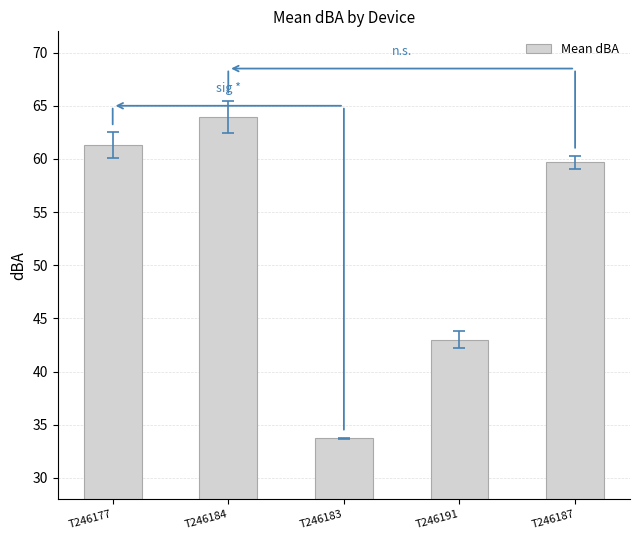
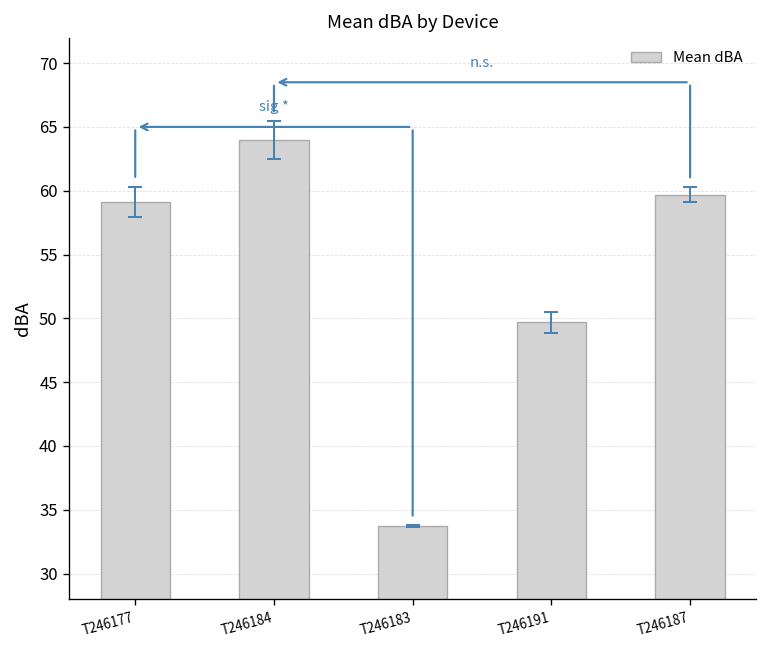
  {
    "Mean dBA": {
-     "T246177": 61.3,
+     "T246177": 59.1,
      "T246184": 64.0,
      "T246183": 33.7,
-     "T246191": 43.0,
+     "T246191": 49.7,
      "T246187": 59.7
    }
  }
